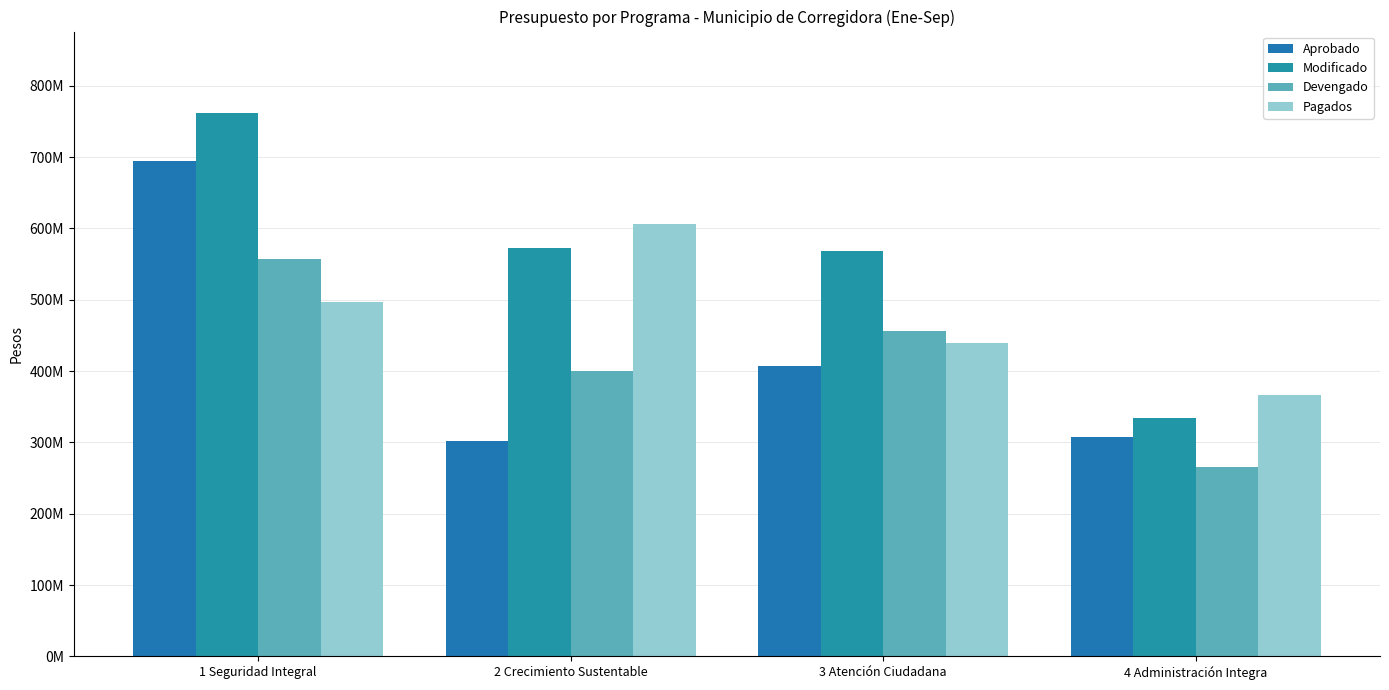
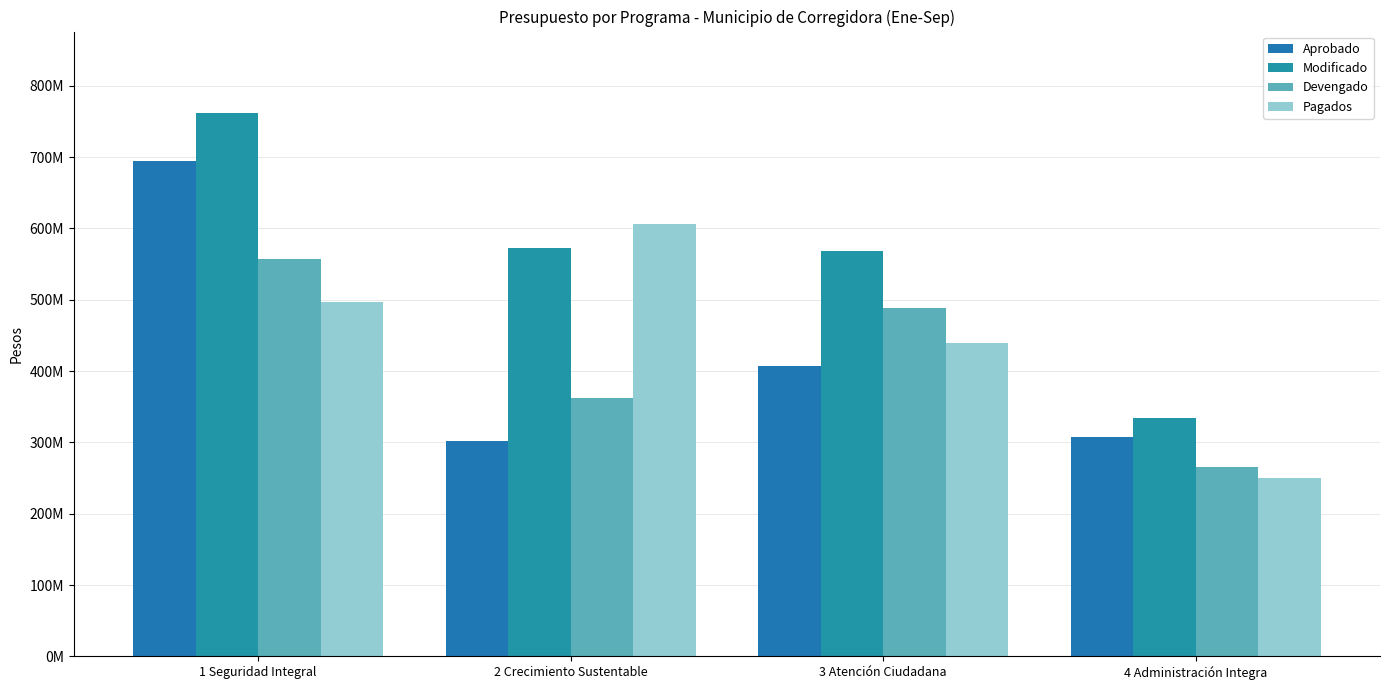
  {
    "Devengado": {
      "1 Seguridad Integral": 560000000,
-     "2 Crecimiento Sustentable": 400000000,
-     "3 Atención Ciudadana": 460000000,
+     "2 Crecimiento Sustentable": 360000000,
+     "3 Atención Ciudadana": 490000000,
      "4 Administración Integra": 270000000
    },
    "Pagados": {
      "1 Seguridad Integral": 500000000,
      "2 Crecimiento Sustentable": 610000000,
      "3 Atención Ciudadana": 440000000,
-     "4 Administración Integra": 370000000
+     "4 Administración Integra": 250000000
    }
  }
